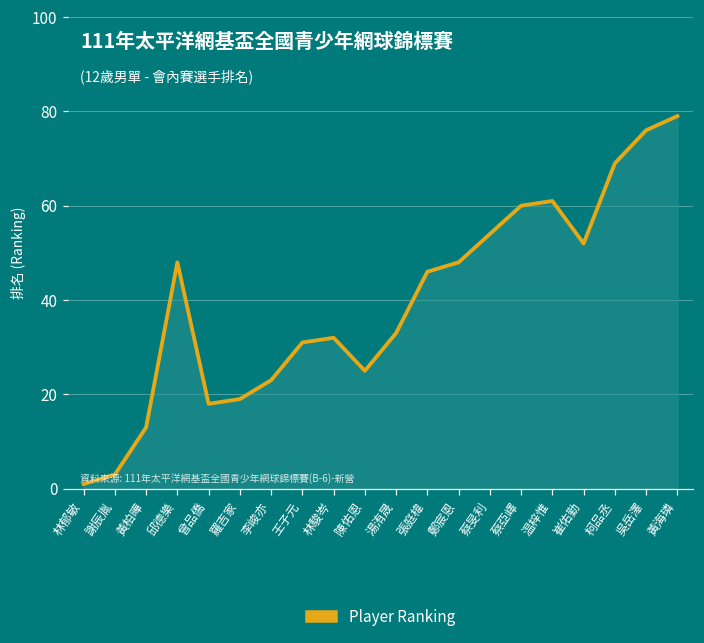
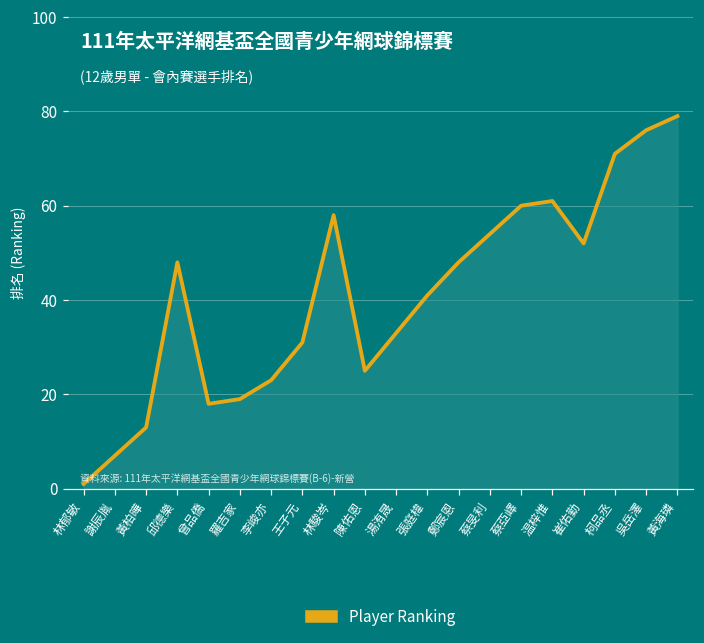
  {
-   "謝辰胤": 3,
+   "謝辰胤": 7,
    "黃柏曄": 13,
    "邱德樂": 48,
    "曾品僑": 18,
    "羅吉家": 19,
    "李峻亦": 23,
    "王子元": 31,
-   "林駿岑": 32,
+   "林駿岑": 58,
    "陳佑恩": 25,
    "湯洧晟": 33,
-   "張庭椲": 46,
+   "張庭椲": 41,
    "鄭宸恩": 48,
    "蔡旻利": 54,
    "蔡亞嶧": 60,
    "温梓惟": 61,
    "崔佑勤": 52,
-   "柯品丞": 69,
+   "柯品丞": 71,
    "吳岳澤": 76,
    "黃海璘": 79
  }
